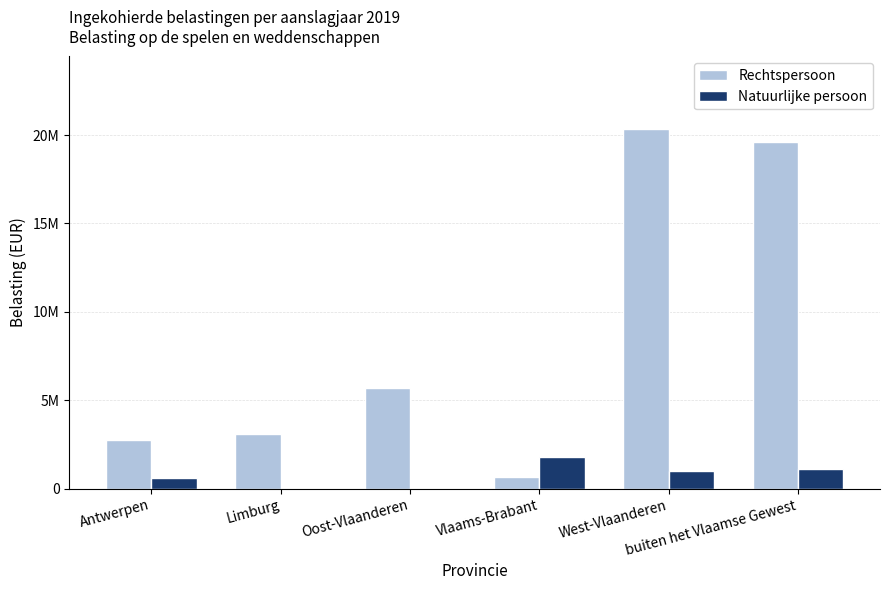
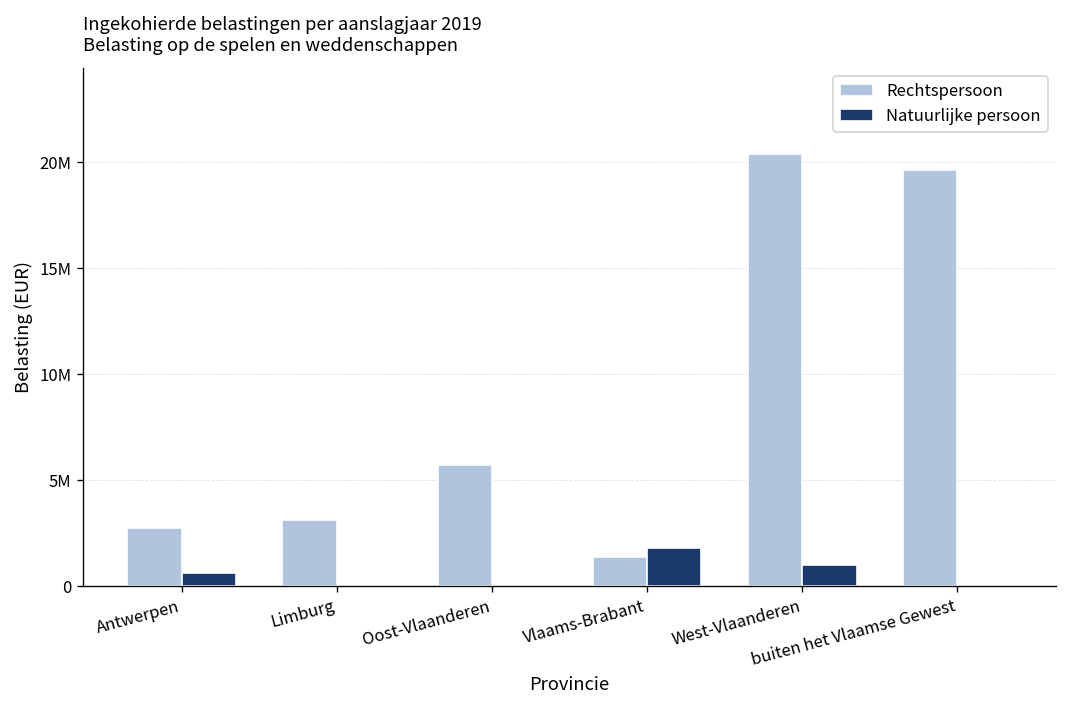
  {
    "Rechtspersoon": {
      "Antwerpen": 2700000,
      "Limburg": 3100000,
      "Oost-Vlaanderen": 5700000,
-     "Vlaams-Brabant": 700000,
+     "Vlaams-Brabant": 1400000,
      "West-Vlaanderen": 20400000,
      "buiten het Vlaamse Gewest": 19600000
    },
    "Natuurlijke persoon": {
      "Antwerpen": 600000,
      "Oost-Vlaanderen": 0,
      "Vlaams-Brabant": 1800000,
      "West-Vlaanderen": 1000000,
-     "buiten het Vlaamse Gewest": 1100000
+     "buiten het Vlaamse Gewest": 0
    }
  }
